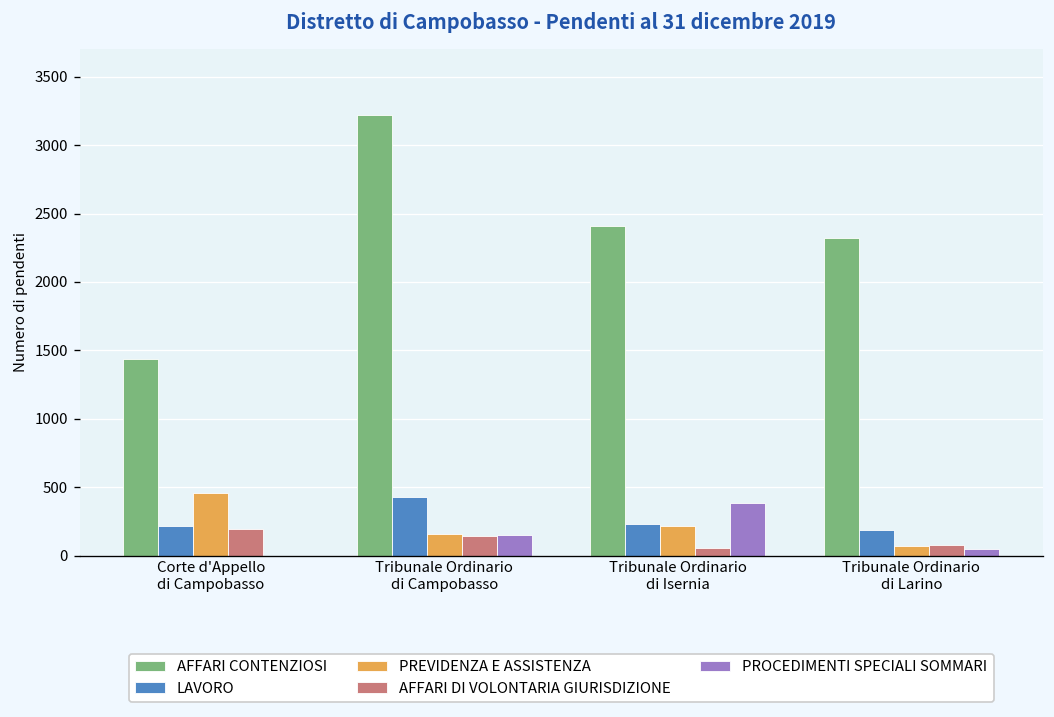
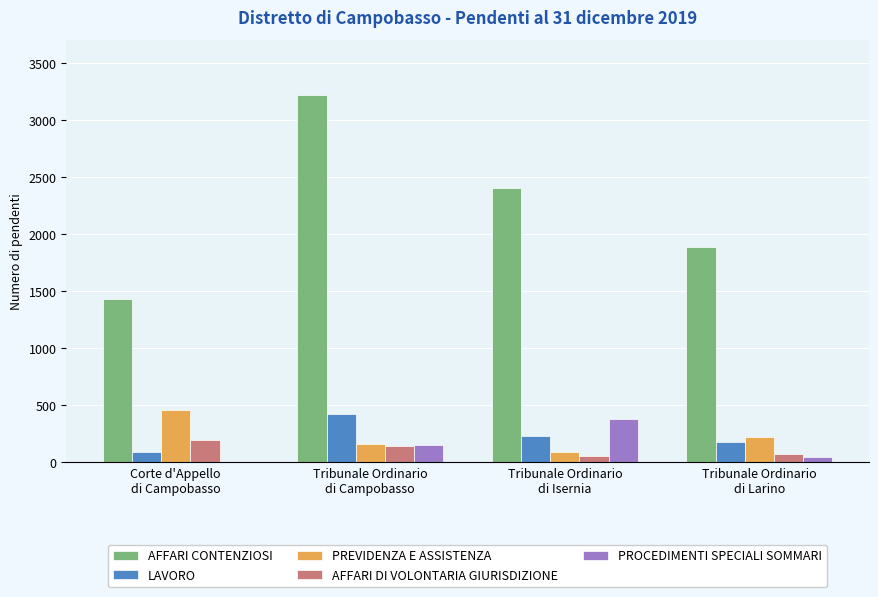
  {
    "AFFARI CONTENZIOSI": {
      "Corte d'Appello di Campobasso": 1440,
      "Tribunale Ordinario di Campobasso": 3220,
      "Tribunale Ordinario di Isernia": 2410,
-     "Tribunale Ordinario di Larino": 2320
+     "Tribunale Ordinario di Larino": 1890
    },
    "LAVORO": {
-     "Corte d'Appello di Campobasso": 210,
+     "Corte d'Appello di Campobasso": 90,
      "Tribunale Ordinario di Campobasso": 430,
      "Tribunale Ordinario di Isernia": 230,
      "Tribunale Ordinario di Larino": 180
    },
    "PREVIDENZA E ASSISTENZA": {
      "Corte d'Appello di Campobasso": 460,
      "Tribunale Ordinario di Campobasso": 160,
-     "Tribunale Ordinario di Isernia": 220,
-     "Tribunale Ordinario di Larino": 70
+     "Tribunale Ordinario di Isernia": 90,
+     "Tribunale Ordinario di Larino": 220
    },
    "AFFARI DI VOLONTARIA GIURISDIZIONE": {
      "Corte d'Appello di Campobasso": 190,
      "Tribunale Ordinario di Campobasso": 140,
      "Tribunale Ordinario di Isernia": 60,
      "Tribunale Ordinario di Larino": 80
    },
    "PROCEDIMENTI SPECIALI SOMMARI": {
      "Corte d'Appello di Campobasso": 0,
      "Tribunale Ordinario di Campobasso": 150,
      "Tribunale Ordinario di Isernia": 390,
      "Tribunale Ordinario di Larino": 50
    }
  }
